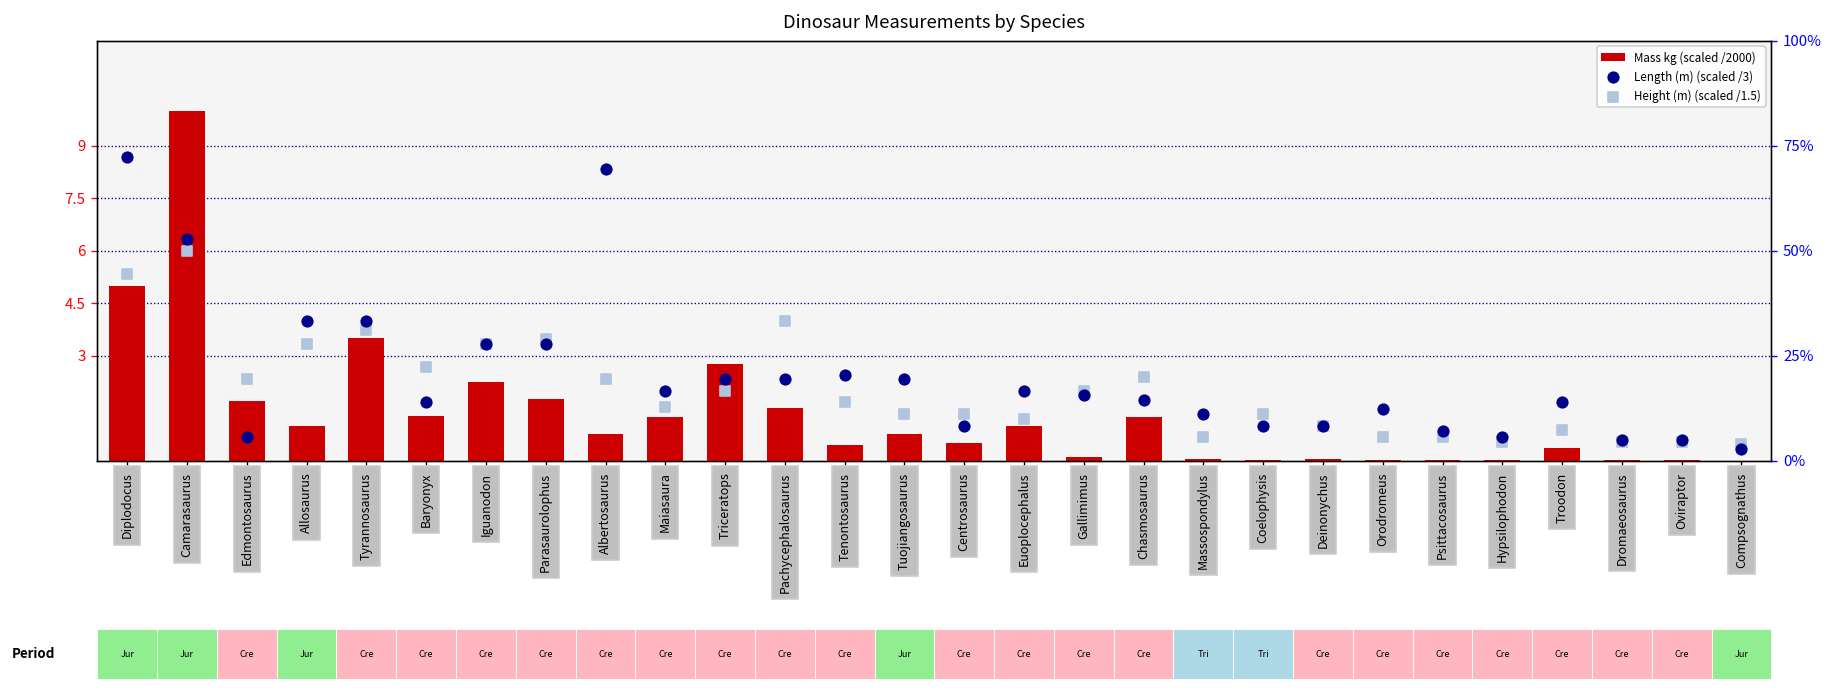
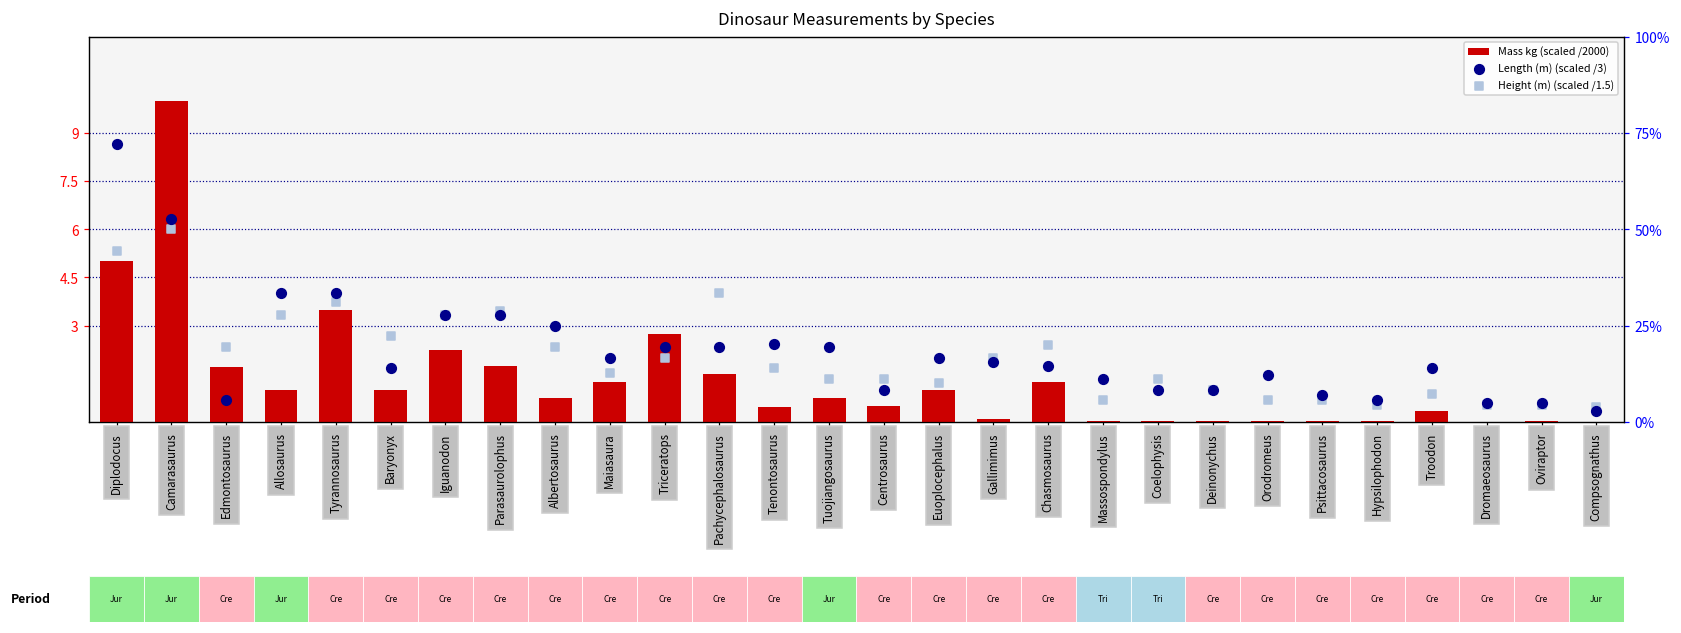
  {
    "Mass kg (scaled /2000)": {
      "Diplodocus": "5.0",
      "Camarasaurus": "10.0",
      "Edmontosaurus": "1.7",
      "Allosaurus": "1.0",
      "Tyrannosaurus": "3.5",
-     "Baryonyx": "1.3",
+     "Baryonyx": "1.0",
      "Iguanodon": "2.3",
      "Parasaurolophus": "1.8",
      "Albertosaurus": "0.8",
      "Maiasaura": "1.3",
      "Triceratops": "2.8",
      "Pachycephalosaurus": "1.5",
      "Tenontosaurus": "0.5",
      "Tuojiangosaurus": "0.8",
      "Centrosaurus": "0.5",
      "Euoplocephalus": "1.0",
      "Gallimimus": "0.1",
      "Chasmosaurus": "1.3",
      "Troodon": "0.3"
    },
    "Length (m) (scaled /3)": {
-     "Albertosaurus": "69%"
+     "Albertosaurus": "25%"
    }
  }
